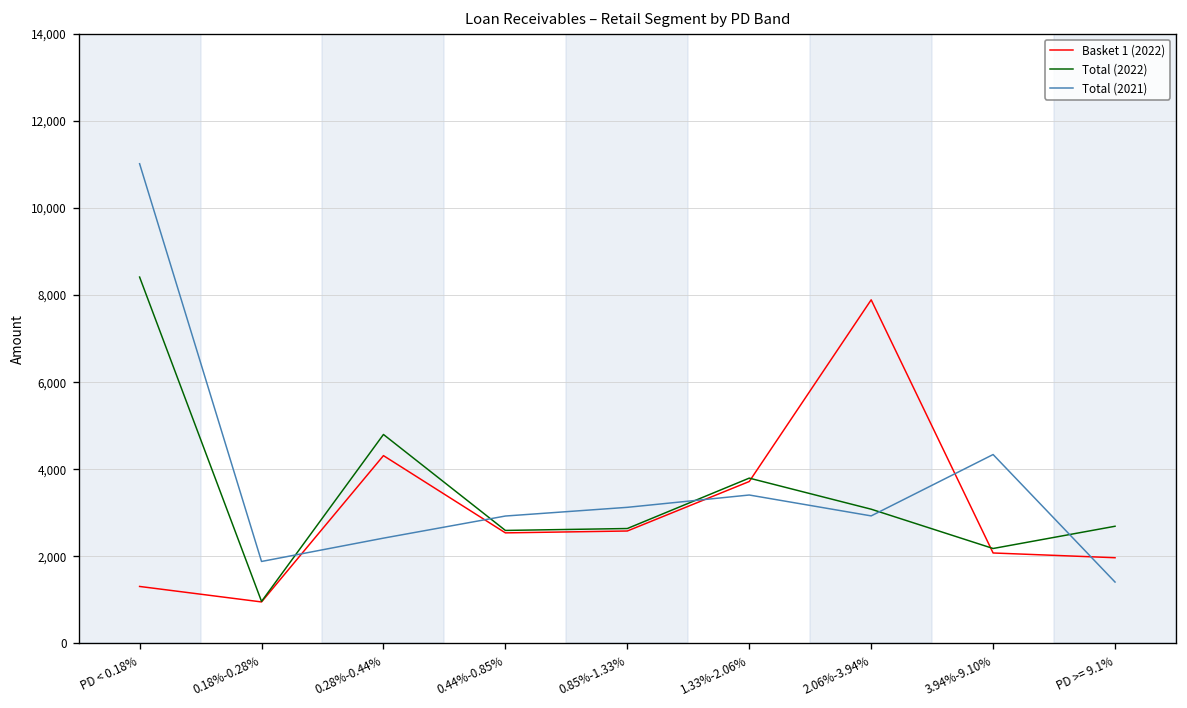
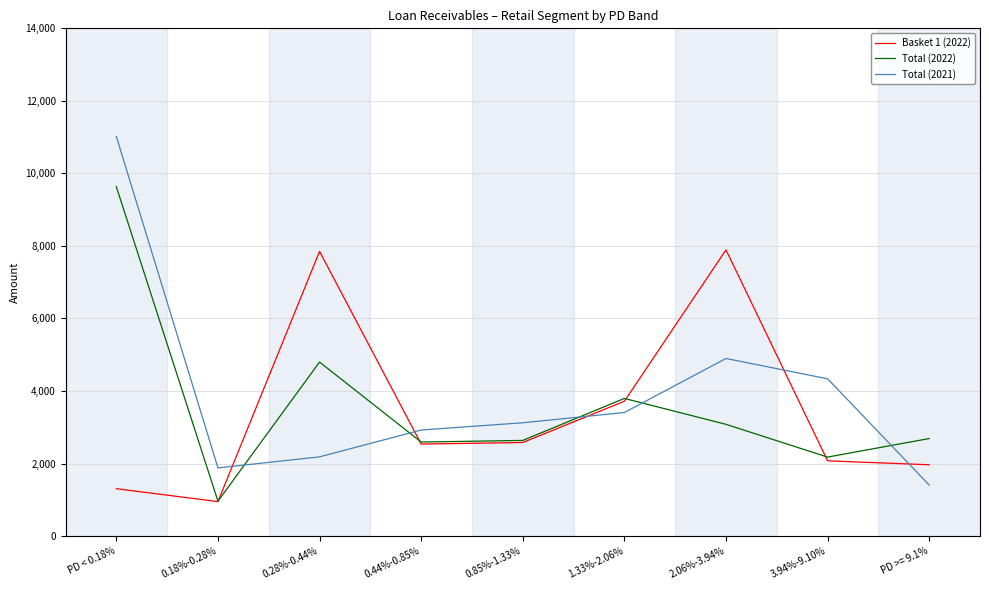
  {
    "Basket 1 (2022)": {
      "PD < 0.18%": "1,300",
-     "0.28%-0.44%": "4,300",
+     "0.28%-0.44%": "7,800",
      "1.33%-2.06%": "3,700",
      "2.06%-3.94%": "7,900",
      "3.94%-9.10%": "2,100",
      "PD >= 9.1%": "2,000"
    },
    "Total (2022)": {
-     "PD < 0.18%": "8,400",
+     "PD < 0.18%": "9,600",
      "0.28%-0.44%": "4,800",
      "1.33%-2.06%": "3,800",
      "2.06%-3.94%": "3,100",
      "3.94%-9.10%": "2,200",
      "PD >= 9.1%": "2,700"
    },
    "Total (2021)": {
      "PD < 0.18%": "11,000",
      "0.18%-0.28%": "1,900",
-     "0.28%-0.44%": "2,400",
+     "0.28%-0.44%": "2,200",
      "0.44%-0.85%": "2,900",
      "0.85%-1.33%": "3,100",
      "1.33%-2.06%": "3,400",
-     "2.06%-3.94%": "2,900",
+     "2.06%-3.94%": "4,900",
      "3.94%-9.10%": "4,300",
      "PD >= 9.1%": "1,400"
    }
  }
